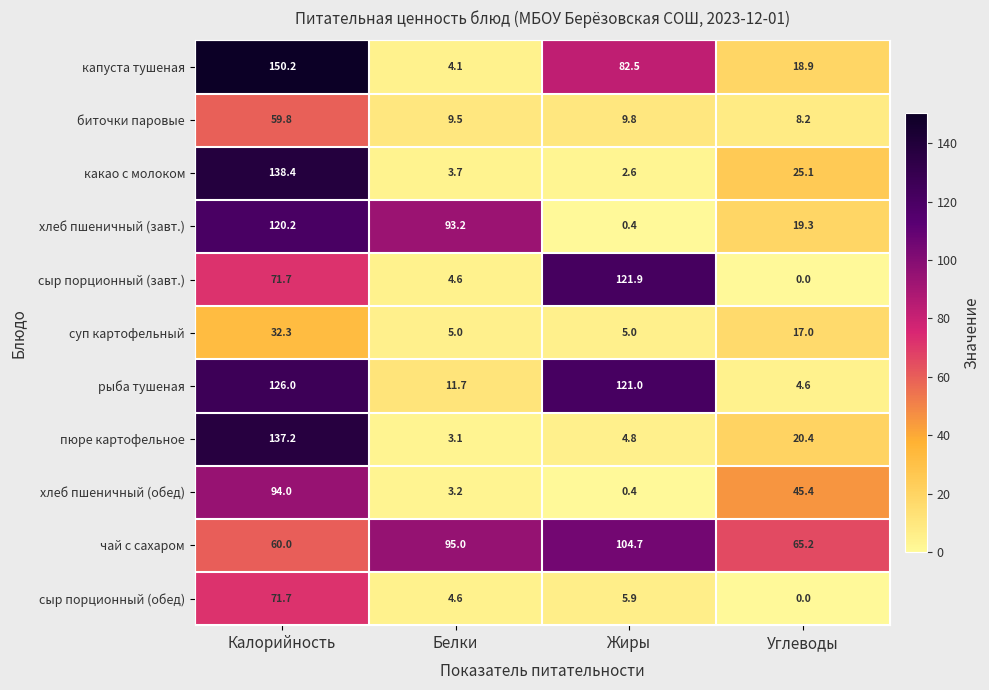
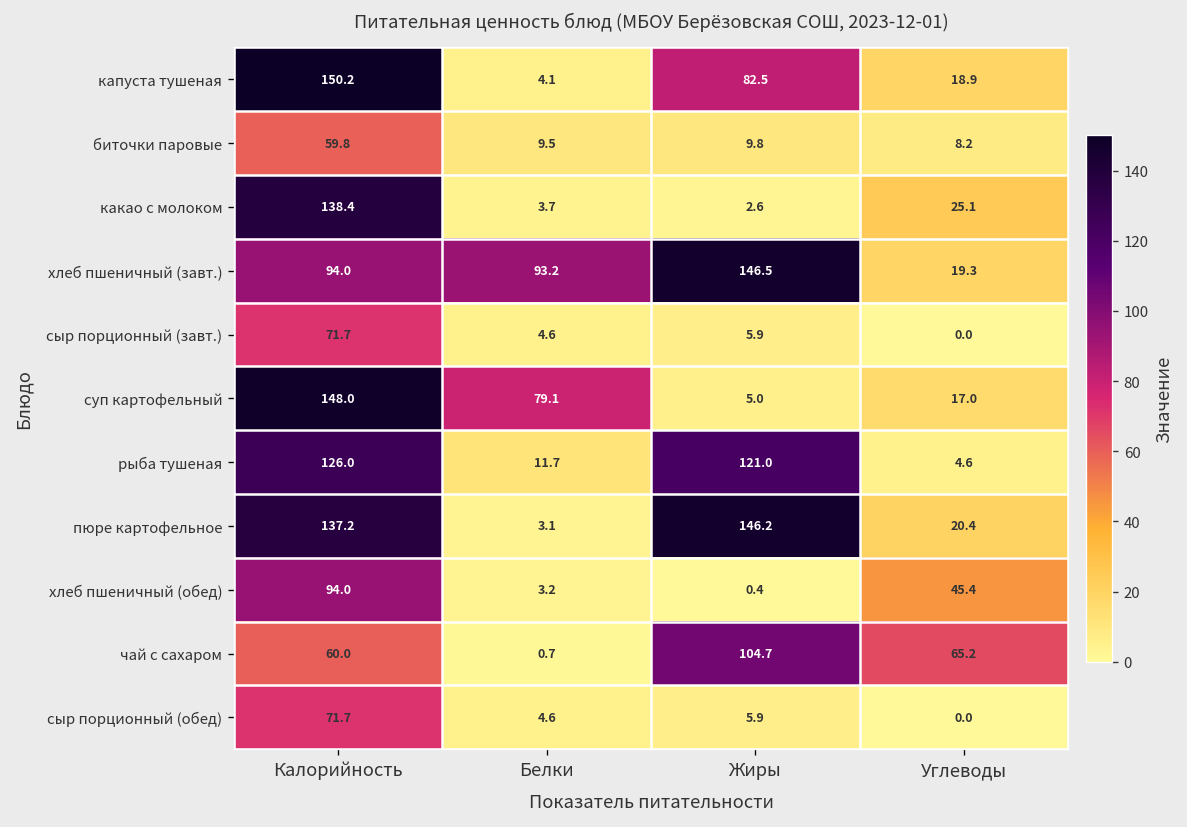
  {
    "капуста тушеная": {
      "Калорийность": 150.2,
      "Белки": 4.1,
      "Жиры": 82.5,
      "Углеводы": 18.9
    },
    "биточки паровые": {
      "Калорийность": 59.8,
      "Белки": 9.5,
      "Жиры": 9.8,
      "Углеводы": 8.2
    },
    "какао с молоком": {
      "Калорийность": 138.4,
      "Белки": 3.7,
      "Жиры": 2.6,
      "Углеводы": 25.1
    },
    "хлеб пшеничный (завт.)": {
-     "Калорийность": 120.2,
+     "Калорийность": 94.0,
      "Белки": 93.2,
-     "Жиры": 0.4,
+     "Жиры": 146.5,
      "Углеводы": 19.3
    },
    "сыр порционный (завт.)": {
      "Калорийность": 71.7,
      "Белки": 4.6,
-     "Жиры": 121.9,
+     "Жиры": 5.9,
      "Углеводы": 0.0
    },
    "суп картофельный": {
-     "Калорийность": 32.3,
-     "Белки": 5.0,
+     "Калорийность": 148.0,
+     "Белки": 79.1,
      "Жиры": 5.0,
      "Углеводы": 17.0
    },
    "рыба тушеная": {
      "Калорийность": 126.0,
      "Белки": 11.7,
      "Жиры": 121.0,
      "Углеводы": 4.6
    },
    "пюре картофельное": {
      "Калорийность": 137.2,
      "Белки": 3.1,
-     "Жиры": 4.8,
+     "Жиры": 146.2,
      "Углеводы": 20.4
    },
    "хлеб пшеничный (обед)": {
      "Калорийность": 94.0,
      "Белки": 3.2,
      "Жиры": 0.4,
      "Углеводы": 45.4
    },
    "чай с сахаром": {
      "Калорийность": 60.0,
-     "Белки": 95.0,
+     "Белки": 0.7,
      "Жиры": 104.7,
      "Углеводы": 65.2
    },
    "сыр порционный (обед)": {
      "Калорийность": 71.7,
      "Белки": 4.6,
      "Жиры": 5.9,
      "Углеводы": 0.0
    }
  }
